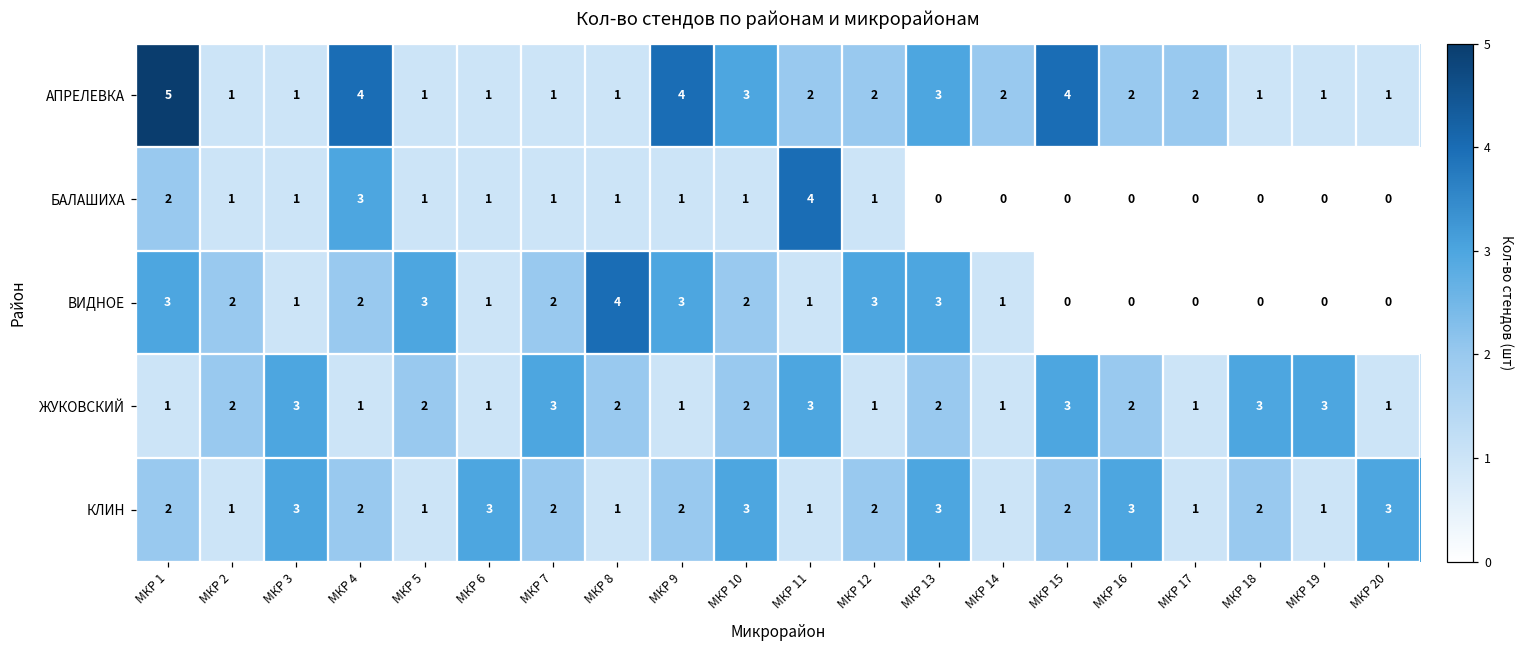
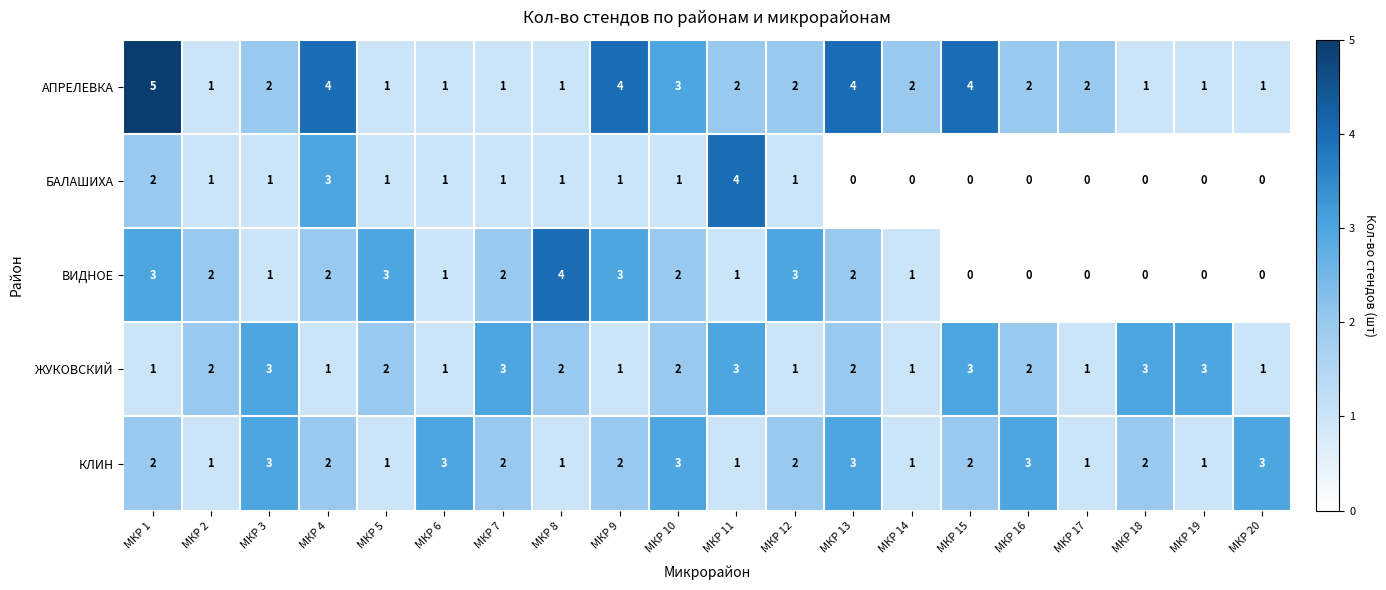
  {
    "АПРЕЛЕВКА": {
      "МКР 1": 5,
      "МКР 2": 1,
-     "МКР 3": 1,
+     "МКР 3": 2,
      "МКР 4": 4,
      "МКР 5": 1,
      "МКР 6": 1,
      "МКР 7": 1,
      "МКР 8": 1,
      "МКР 9": 4,
      "МКР 10": 3,
      "МКР 11": 2,
      "МКР 12": 2,
-     "МКР 13": 3,
+     "МКР 13": 4,
      "МКР 14": 2,
      "МКР 15": 4,
      "МКР 16": 2,
      "МКР 17": 2,
      "МКР 18": 1,
      "МКР 19": 1,
      "МКР 20": 1
    },
    "БАЛАШИХА": {
      "МКР 1": 2,
      "МКР 2": 1,
      "МКР 3": 1,
      "МКР 4": 3,
      "МКР 5": 1,
      "МКР 6": 1,
      "МКР 7": 1,
      "МКР 8": 1,
      "МКР 9": 1,
      "МКР 10": 1,
      "МКР 11": 4,
      "МКР 12": 1,
      "МКР 13": 0,
      "МКР 14": 0,
      "МКР 15": 0,
      "МКР 16": 0,
      "МКР 17": 0,
      "МКР 18": 0,
      "МКР 19": 0,
      "МКР 20": 0
    },
    "ВИДНОЕ": {
      "МКР 1": 3,
      "МКР 2": 2,
      "МКР 3": 1,
      "МКР 4": 2,
      "МКР 5": 3,
      "МКР 6": 1,
      "МКР 7": 2,
      "МКР 8": 4,
      "МКР 9": 3,
      "МКР 10": 2,
      "МКР 11": 1,
      "МКР 12": 3,
-     "МКР 13": 3,
+     "МКР 13": 2,
      "МКР 14": 1,
      "МКР 15": 0,
      "МКР 16": 0,
      "МКР 17": 0,
      "МКР 18": 0,
      "МКР 19": 0,
      "МКР 20": 0
    },
    "ЖУКОВСКИЙ": {
      "МКР 1": 1,
      "МКР 2": 2,
      "МКР 3": 3,
      "МКР 4": 1,
      "МКР 5": 2,
      "МКР 6": 1,
      "МКР 7": 3,
      "МКР 8": 2,
      "МКР 9": 1,
      "МКР 10": 2,
      "МКР 11": 3,
      "МКР 12": 1,
      "МКР 13": 2,
      "МКР 14": 1,
      "МКР 15": 3,
      "МКР 16": 2,
      "МКР 17": 1,
      "МКР 18": 3,
      "МКР 19": 3,
      "МКР 20": 1
    },
    "КЛИН": {
      "МКР 1": 2,
      "МКР 2": 1,
      "МКР 3": 3,
      "МКР 4": 2,
      "МКР 5": 1,
      "МКР 6": 3,
      "МКР 7": 2,
      "МКР 8": 1,
      "МКР 9": 2,
      "МКР 10": 3,
      "МКР 11": 1,
      "МКР 12": 2,
      "МКР 13": 3,
      "МКР 14": 1,
      "МКР 15": 2,
      "МКР 16": 3,
      "МКР 17": 1,
      "МКР 18": 2,
      "МКР 19": 1,
      "МКР 20": 3
    }
  }
